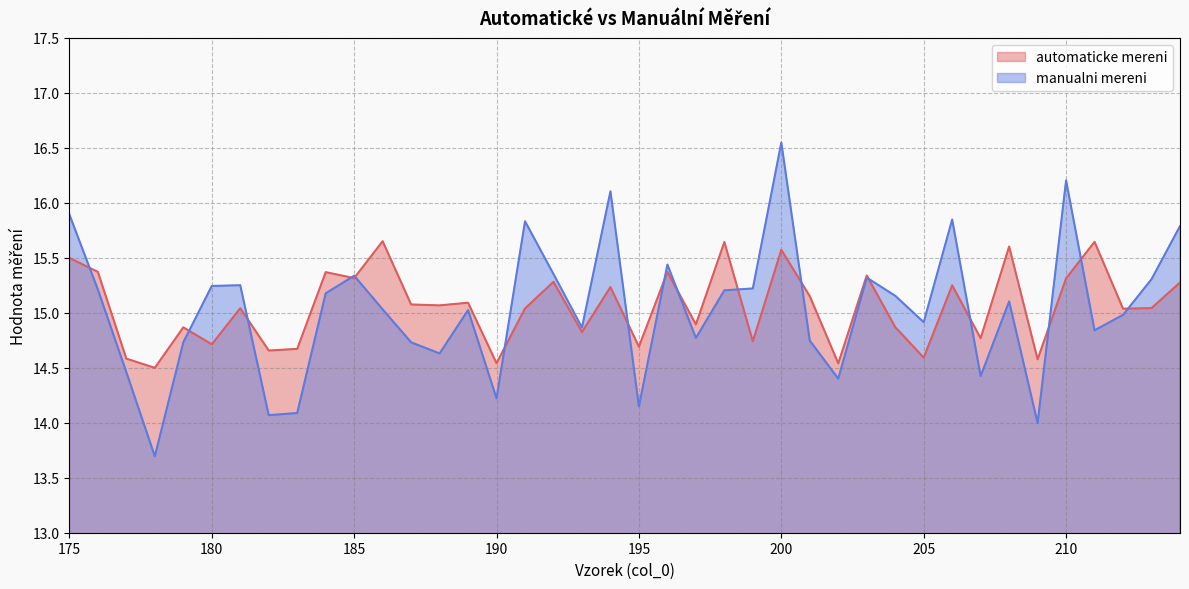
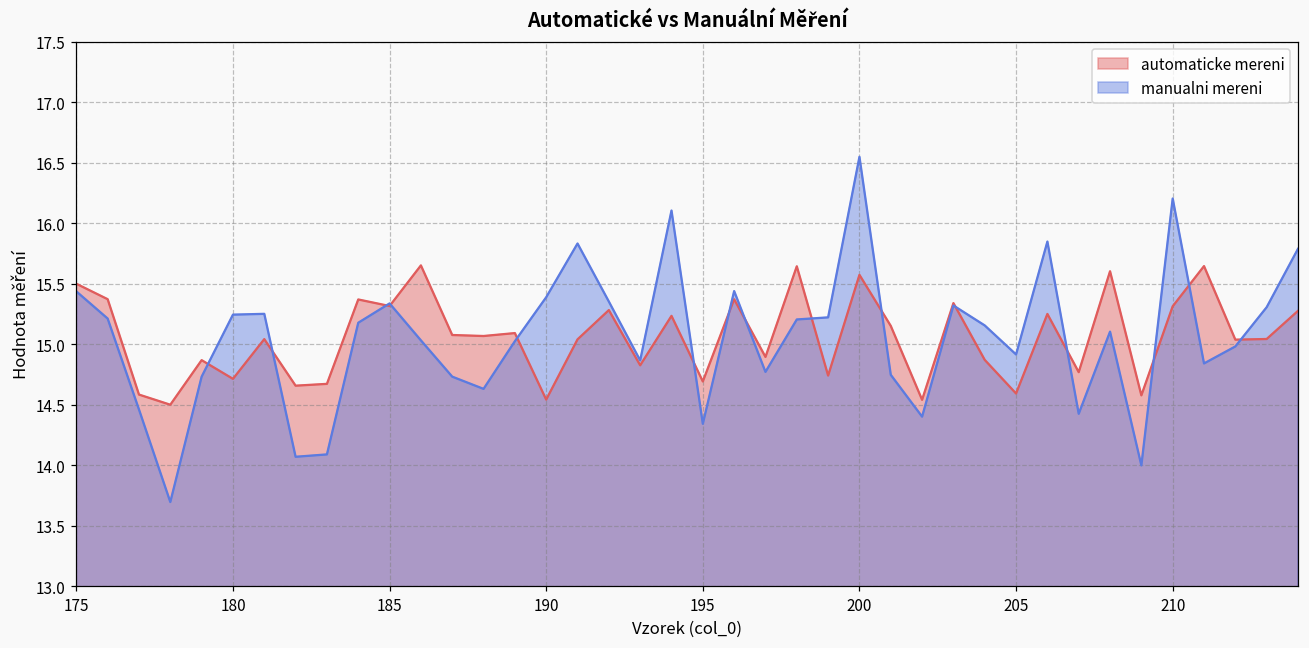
  {
    "automaticke mereni": {
      "175": 15.50,
      "180": 14.71,
      "190": 14.54,
      "195": 14.69,
      "200": 15.57,
      "205": 14.59,
      "210": 15.31
    },
    "manualni mereni": {
-     "175": 15.89,
+     "175": 15.44,
      "180": 15.24,
-     "190": 14.22,
-     "195": 14.15,
+     "190": 15.39,
+     "195": 14.34,
      "200": 16.55,
      "205": 14.91,
      "210": 16.20
    }
  }
